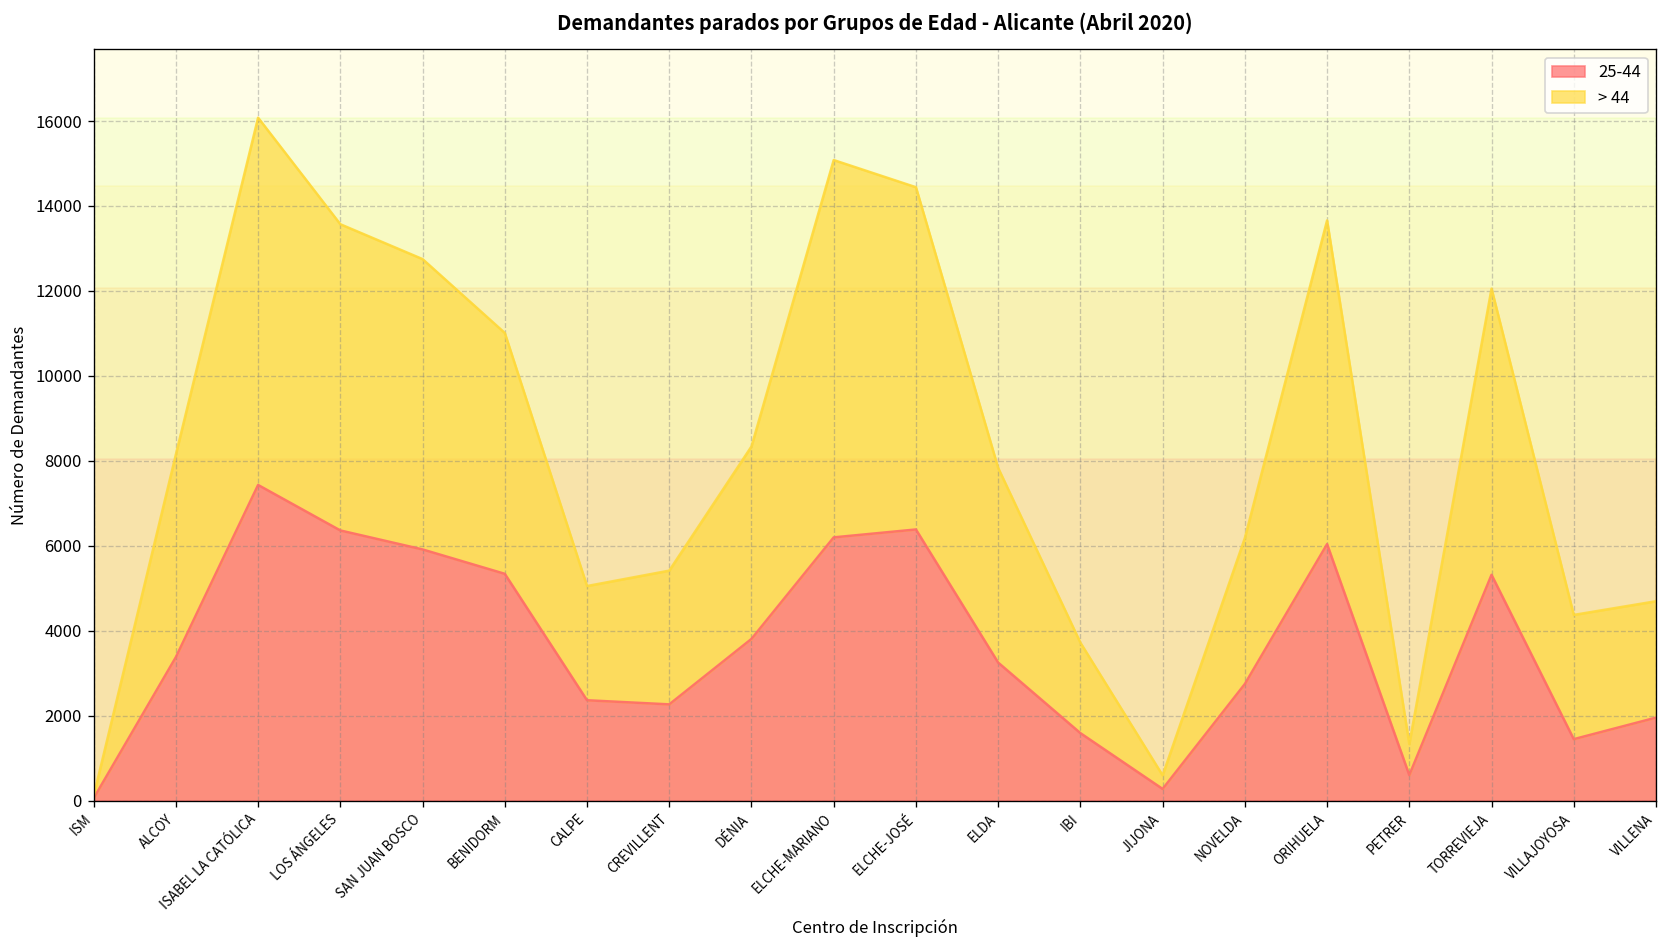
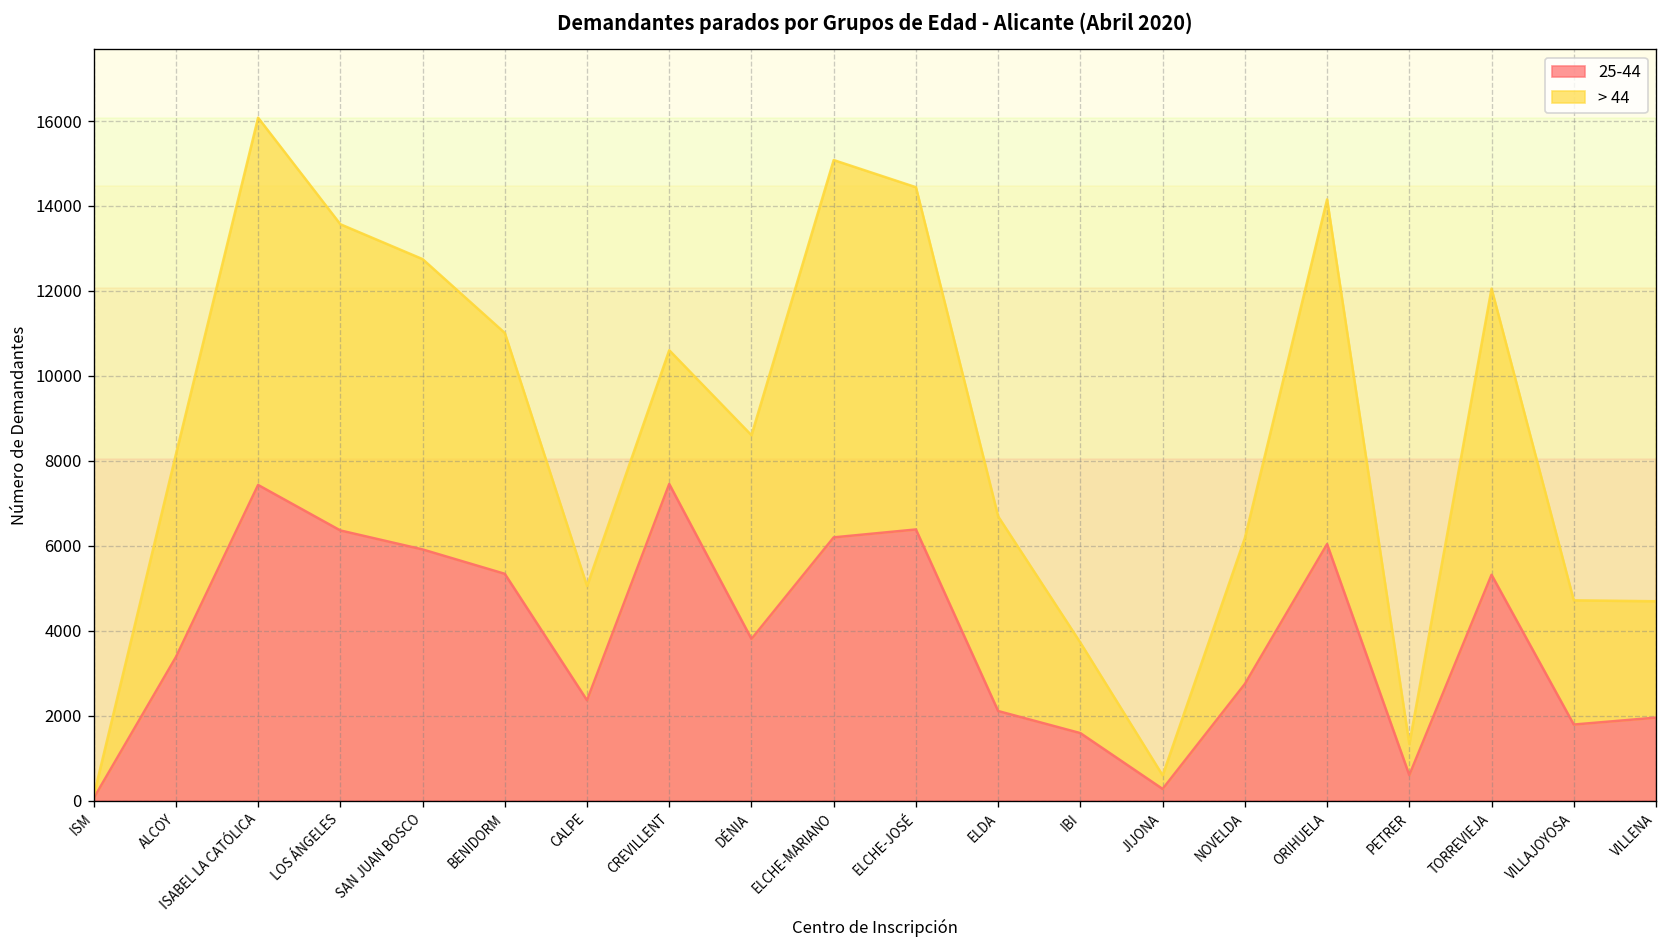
  {
    "25-44": {
      "ALCOY": 3400,
      "ISABEL LA CATÓLICA": 7400,
      "LOS ÁNGELES": 6400,
      "SAN JUAN BOSCO": 5900,
      "BENIDORM": 5300,
      "CALPE": 2400,
-     "CREVILLENT": 2300,
+     "CREVILLENT": 7500,
      "DÉNIA": 3800,
      "ELCHE-MARIANO": 6200,
      "ELCHE-JOSÉ": 6400,
-     "ELDA": 3200,
+     "ELDA": 2100,
      "IBI": 1600,
      "JIJONA": 300,
      "NOVELDA": 2700,
      "ORIHUELA": 6000,
      "PETRER": 600,
      "TORREVIEJA": 5300,
-     "VILLAJOYOSA": 1400,
+     "VILLAJOYOSA": 1800,
      "VILLENA": 2000
    },
    "> 44": {
      "ALCOY": 4800,
      "ISABEL LA CATÓLICA": 8600,
      "LOS ÁNGELES": 7200,
      "SAN JUAN BOSCO": 6800,
      "BENIDORM": 5700,
      "CALPE": 2700,
      "CREVILLENT": 3100,
-     "DÉNIA": 4500,
+     "DÉNIA": 4800,
      "ELCHE-MARIANO": 8900,
      "ELCHE-JOSÉ": 8100,
      "ELDA": 4600,
      "IBI": 2100,
      "JIJONA": 300,
      "NOVELDA": 3400,
-     "ORIHUELA": 7600,
+     "ORIHUELA": 8100,
      "PETRER": 700,
      "TORREVIEJA": 6700,
      "VILLAJOYOSA": 2900,
      "VILLENA": 2700
    }
  }
